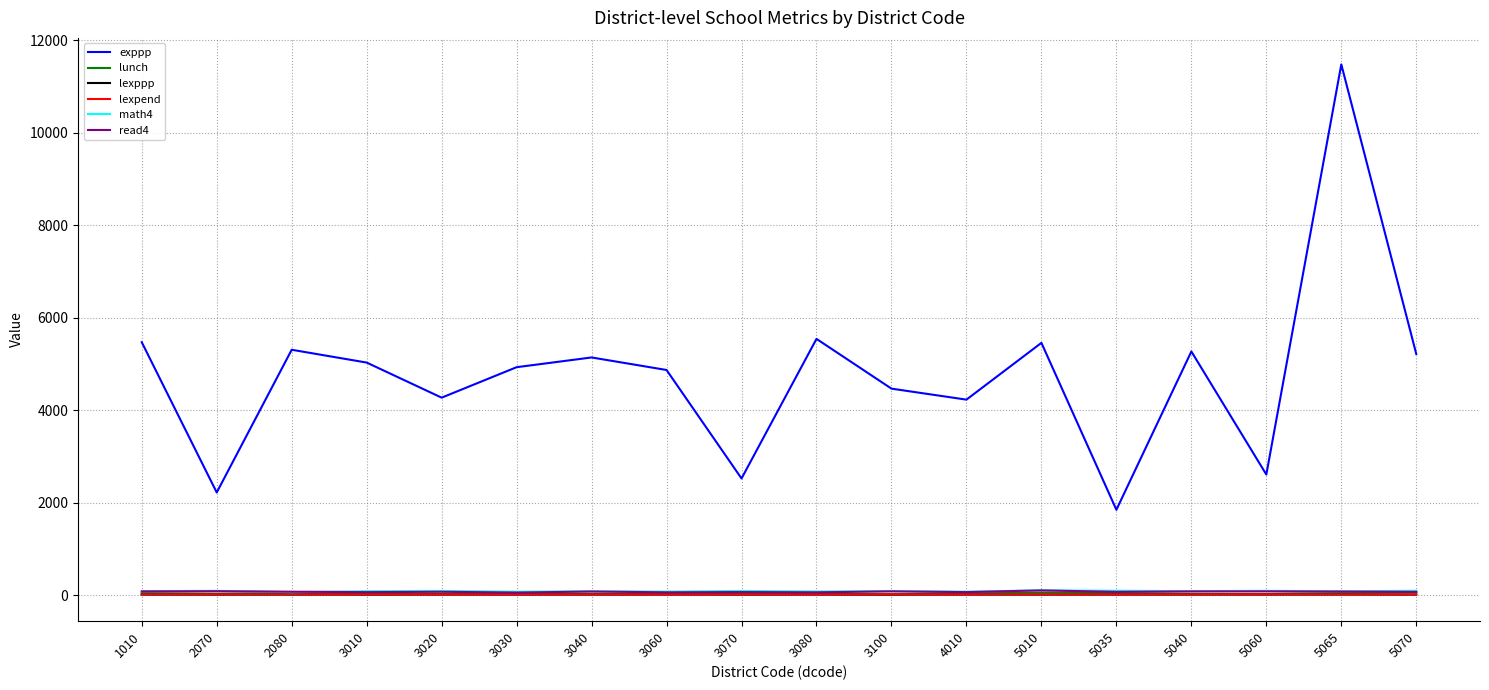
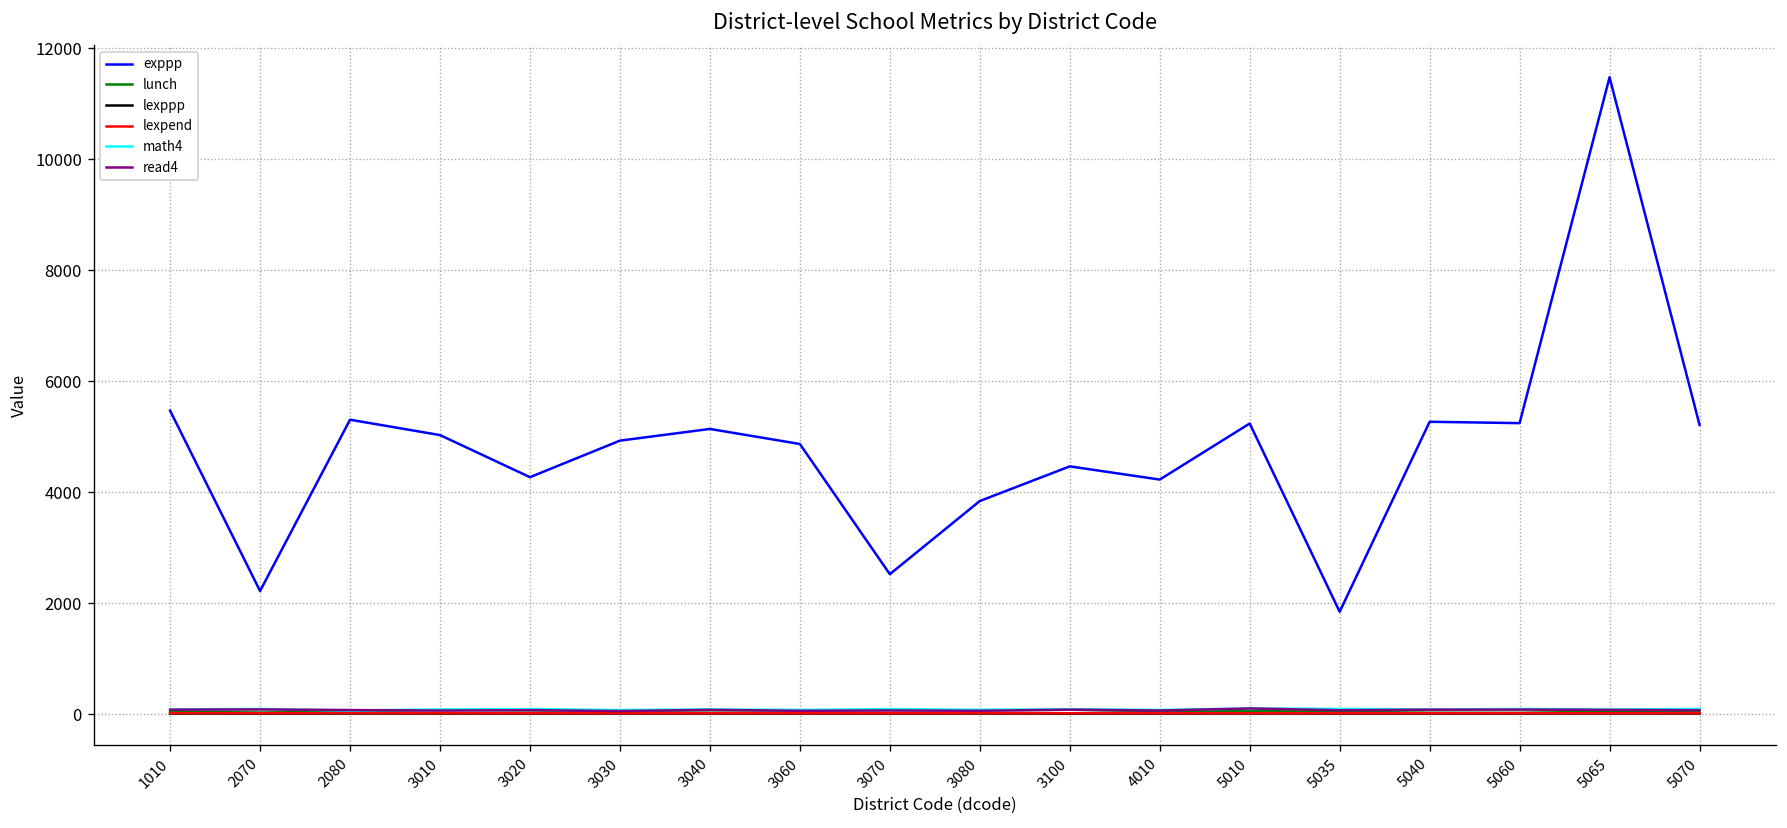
  {
    "exppp": {
      "1010": 5500,
      "2070": 2200,
      "2080": 5300,
      "3010": 5000,
      "3020": 4300,
      "3030": 4900,
      "3040": 5100,
      "3060": 4900,
      "3070": 2500,
-     "3080": 5500,
+     "3080": 3800,
      "3100": 4500,
      "4010": 4200,
-     "5010": 5500,
+     "5010": 5200,
      "5035": 1800,
      "5040": 5300,
-     "5060": 2600,
+     "5060": 5200,
      "5065": 11500,
      "5070": 5200
    }
  }
